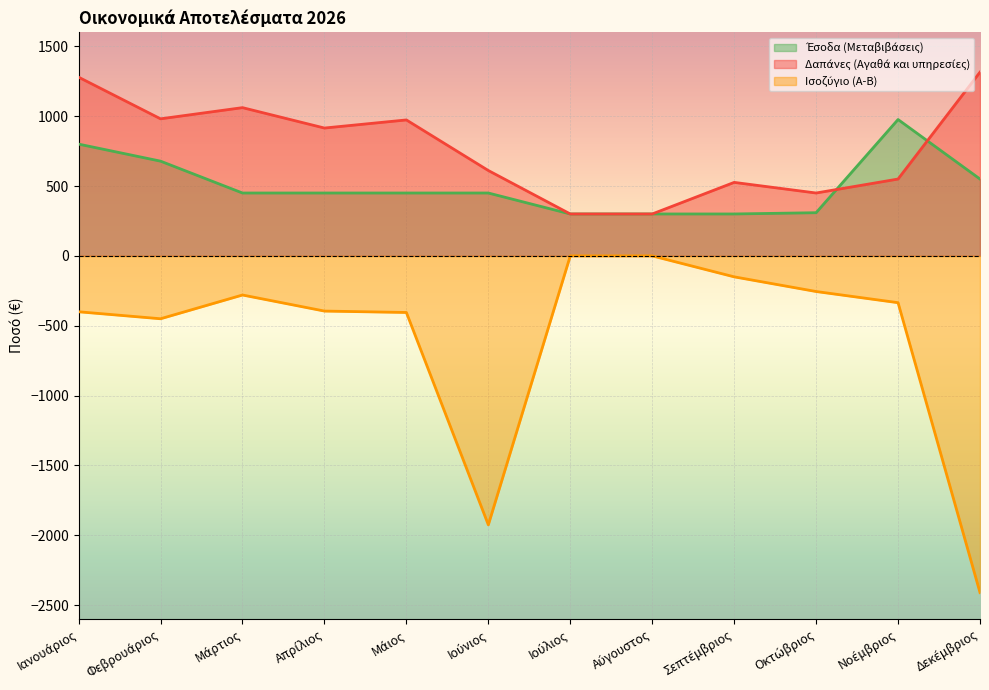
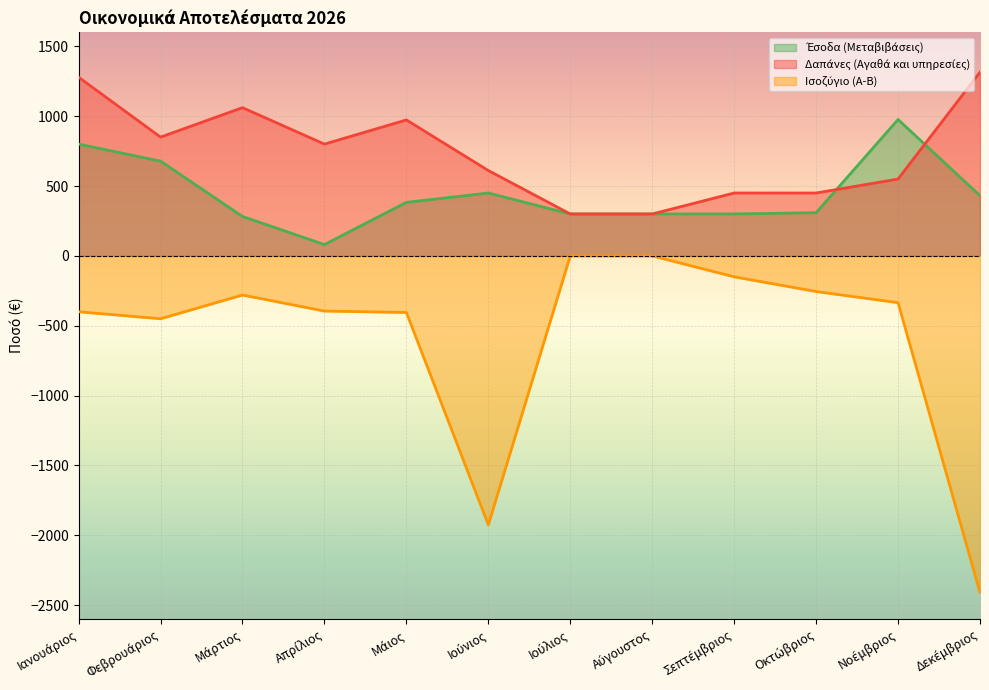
  {
    "Έσοδα (Μεταβιβάσεις)": {
      "Ιανουάριος": 800,
      "Φεβρουάριος": 680,
-     "Μάρτιος": 450,
-     "Απρίλιος": 450,
-     "Μάιος": 450,
+     "Μάρτιος": 280,
+     "Απρίλιος": 80,
+     "Μάιος": 380,
      "Ιούνιος": 450,
      "Σεπτέμβριος": 300,
      "Οκτώβριος": 310,
      "Νοέμβριος": 980,
-     "Δεκέμβριος": 550
+     "Δεκέμβριος": 430
    },
    "Δαπάνες (Αγαθά και υπηρεσίες)": {
      "Ιανουάριος": 1280,
-     "Φεβρουάριος": 980,
+     "Φεβρουάριος": 850,
      "Μάρτιος": 1060,
-     "Απρίλιος": 920,
+     "Απρίλιος": 800,
      "Μάιος": 970,
      "Ιούνιος": 610,
-     "Σεπτέμβριος": 530,
+     "Σεπτέμβριος": 450,
      "Οκτώβριος": 450,
      "Νοέμβριος": 550,
      "Δεκέμβριος": 1320
    }
  }
